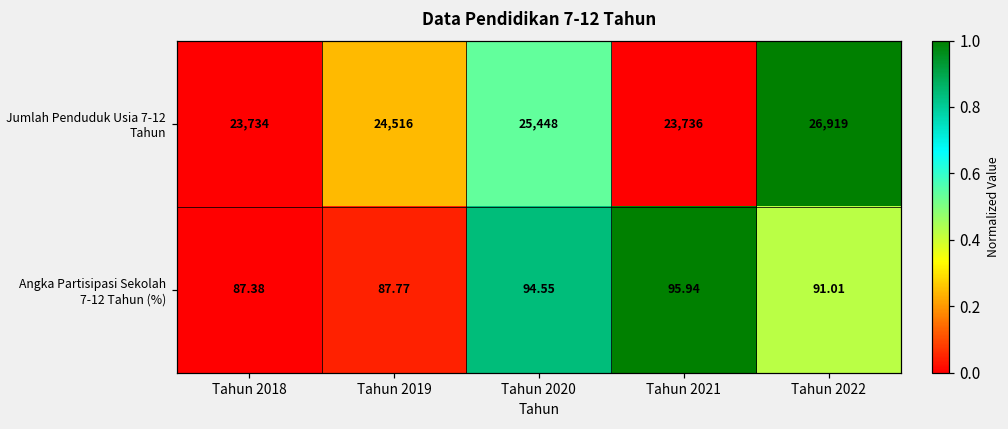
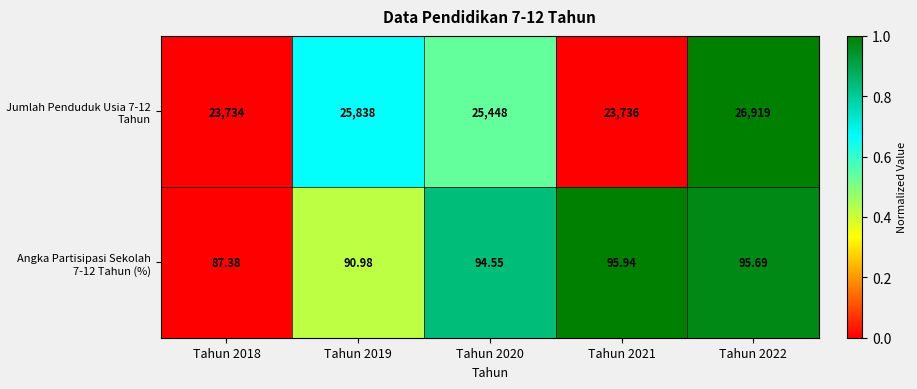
  {
    "Jumlah Penduduk Usia 7-12 Tahun": {
      "Tahun 2018": "23,734",
-     "Tahun 2019": "24,516",
+     "Tahun 2019": "25,838",
      "Tahun 2020": "25,448",
      "Tahun 2021": "23,736",
      "Tahun 2022": "26,919"
    },
    "Angka Partisipasi Sekolah 7-12 Tahun (%)": {
      "Tahun 2018": "87.38",
-     "Tahun 2019": "87.77",
+     "Tahun 2019": "90.98",
      "Tahun 2020": "94.55",
      "Tahun 2021": "95.94",
-     "Tahun 2022": "91.01"
+     "Tahun 2022": "95.69"
    }
  }
